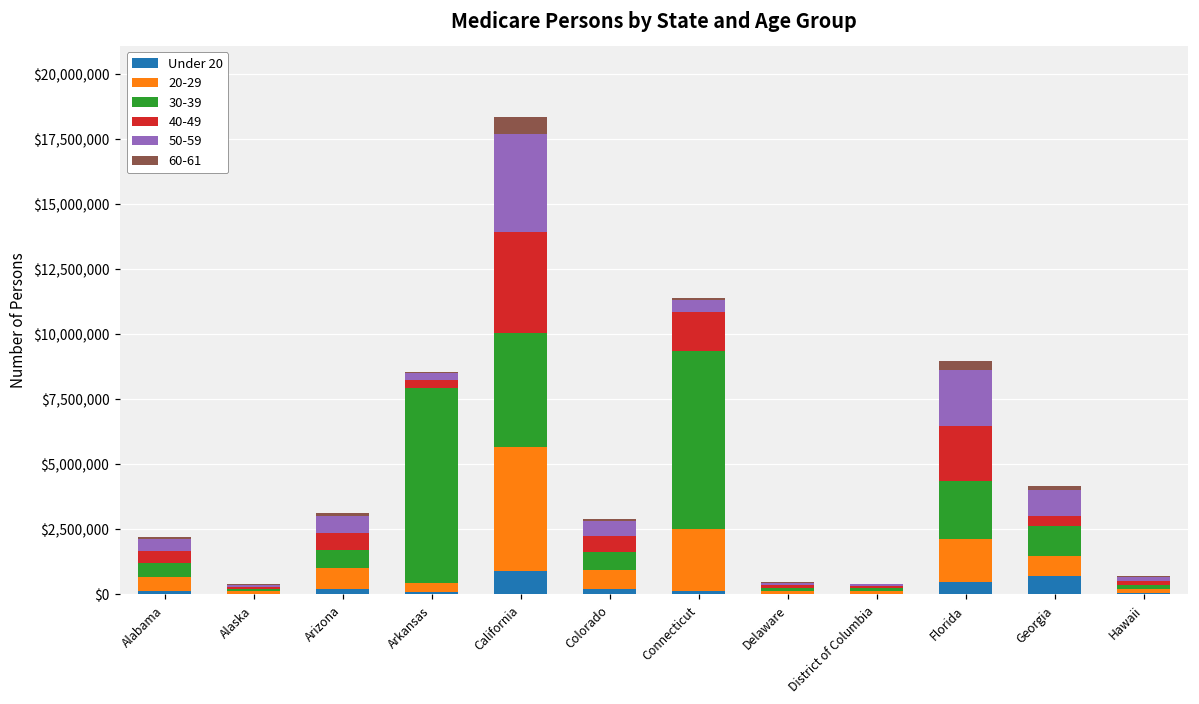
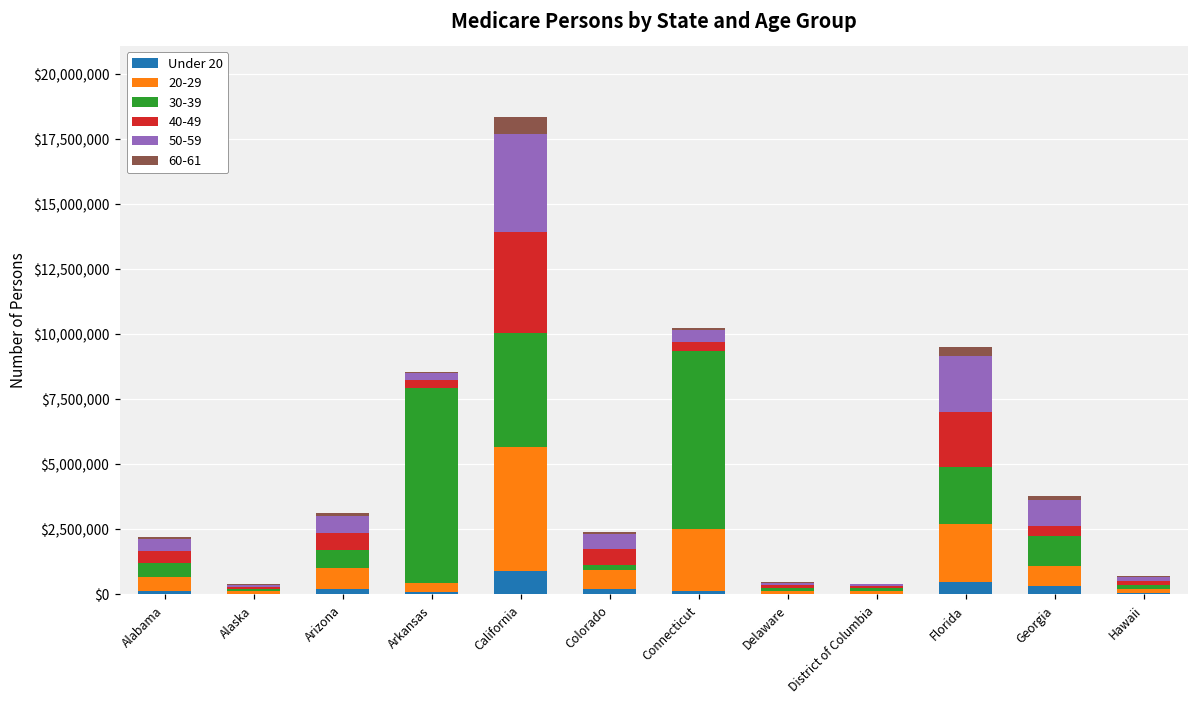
  {
    "Under 20": {
      "Alabama": "$100,000",
      "Arizona": "$200,000",
      "California": "$900,000",
      "Colorado": "$200,000",
      "Connecticut": "$100,000",
      "Florida": "$500,000",
-     "Georgia": "$700,000"
+     "Georgia": "$300,000"
    },
    "20-29": {
      "Alabama": "$500,000",
      "Arizona": "$800,000",
      "Arkansas": "$300,000",
      "California": "$4,800,000",
      "Colorado": "$700,000",
      "Connecticut": "$2,400,000",
      "Delaware": "$100,000",
      "District of Columbia": "$100,000",
-     "Florida": "$1,700,000",
+     "Florida": "$2,200,000",
      "Georgia": "$800,000",
      "Hawaii": "$200,000"
    },
    "30-39": {
      "Alabama": "$500,000",
      "Arizona": "$700,000",
      "Arkansas": "$7,500,000",
      "California": "$4,400,000",
-     "Colorado": "$700,000",
+     "Colorado": "$200,000",
      "Connecticut": "$6,800,000",
      "District of Columbia": "$100,000",
      "Florida": "$2,200,000",
      "Georgia": "$1,200,000",
      "Hawaii": "$200,000"
    },
    "40-49": {
      "Alabama": "$500,000",
      "Arizona": "$700,000",
      "Arkansas": "$300,000",
      "California": "$3,800,000",
      "Colorado": "$600,000",
-     "Connecticut": "$1,500,000",
+     "Connecticut": "$400,000",
      "Florida": "$2,100,000",
      "Georgia": "$400,000",
      "Hawaii": "$200,000"
    },
    "50-59": {
      "Alabama": "$500,000",
      "Arizona": "$600,000",
      "Arkansas": "$300,000",
      "California": "$3,800,000",
      "Colorado": "$600,000",
      "Connecticut": "$400,000",
      "Florida": "$2,200,000",
      "Georgia": "$1,000,000",
      "Hawaii": "$100,000"
    },
    "60-61": {
      "California": "$600,000",
      "Florida": "$300,000",
      "Georgia": "$200,000"
    }
  }
